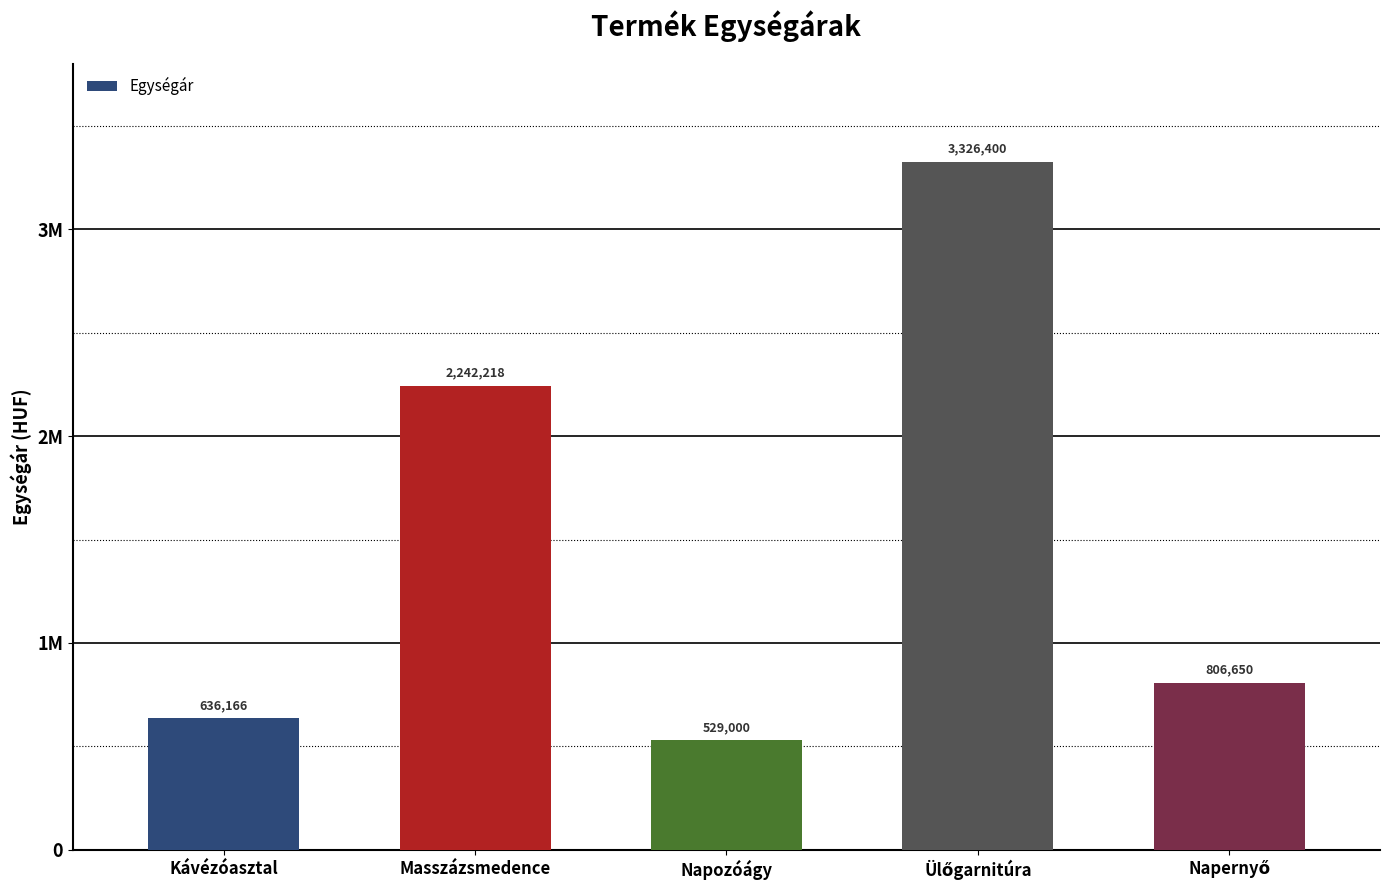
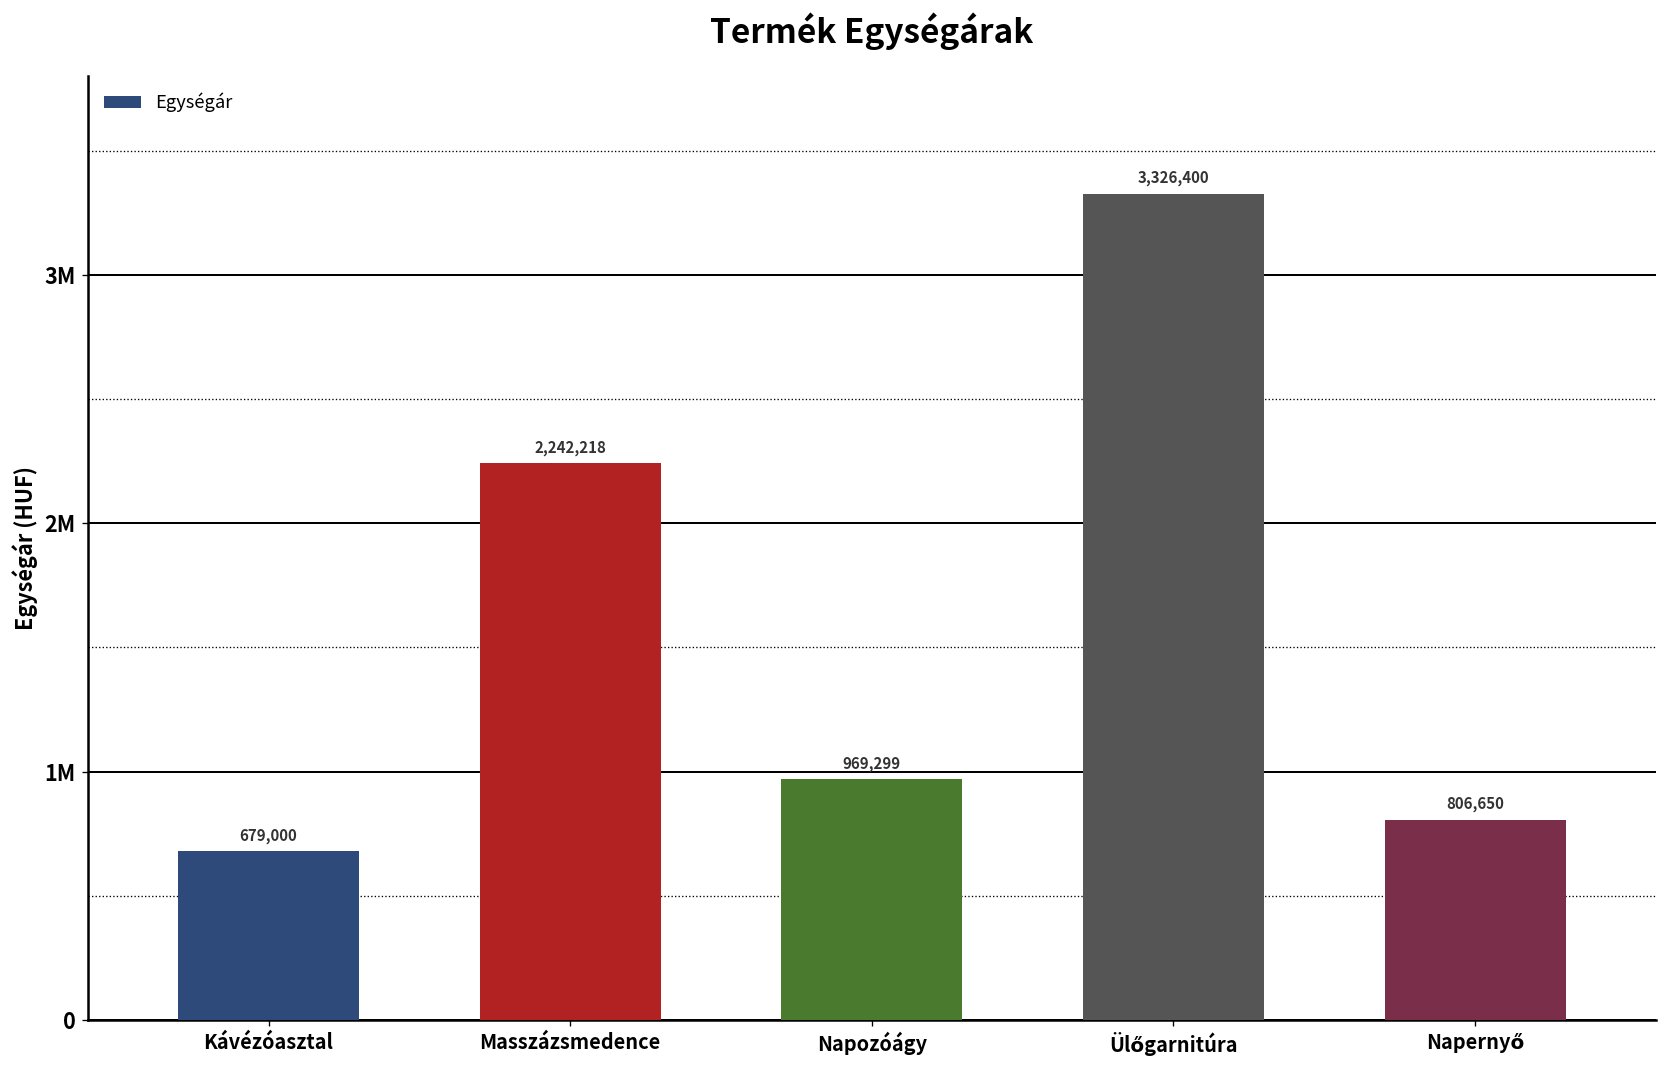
  {
-   "Kávézóasztal": "636,166",
+   "Kávézóasztal": "679,000",
    "Masszázsmedence": "2,242,218",
-   "Napozóágy": "529,000",
+   "Napozóágy": "969,299",
    "Ülőgarnitúra": "3,326,400",
    "Napernyő": "806,650"
  }
